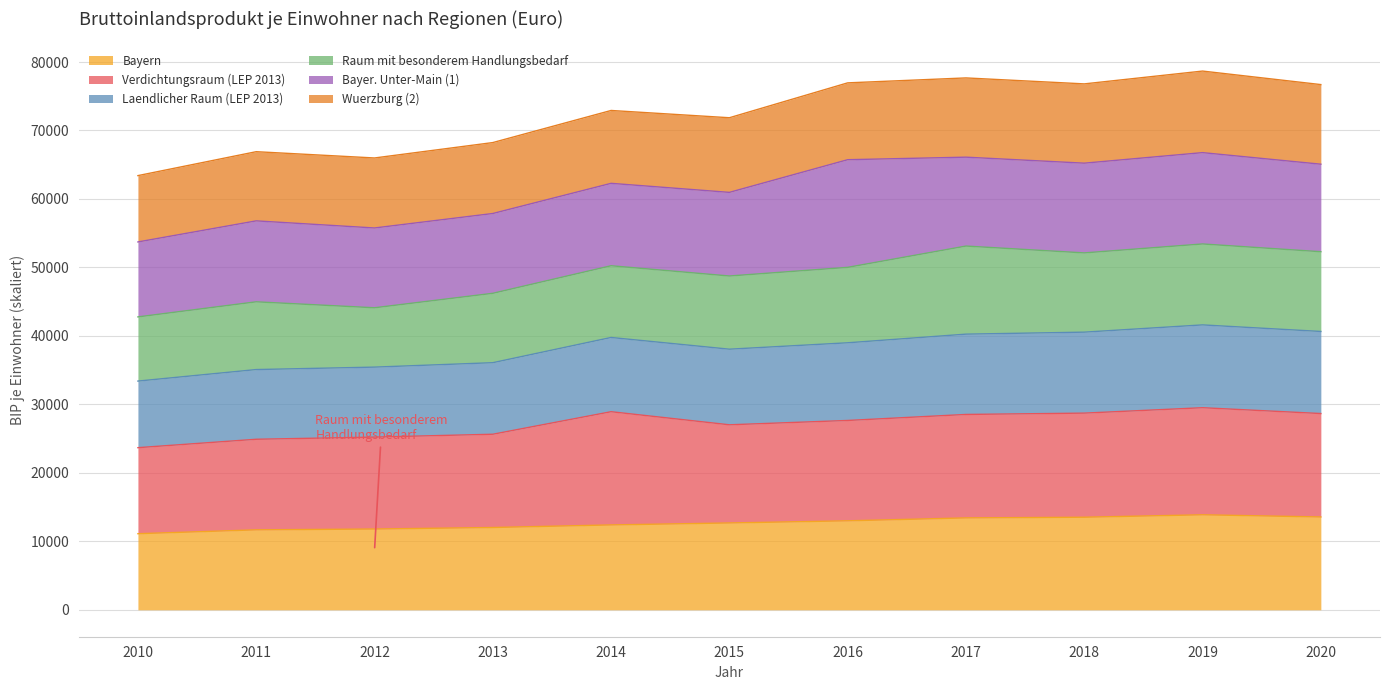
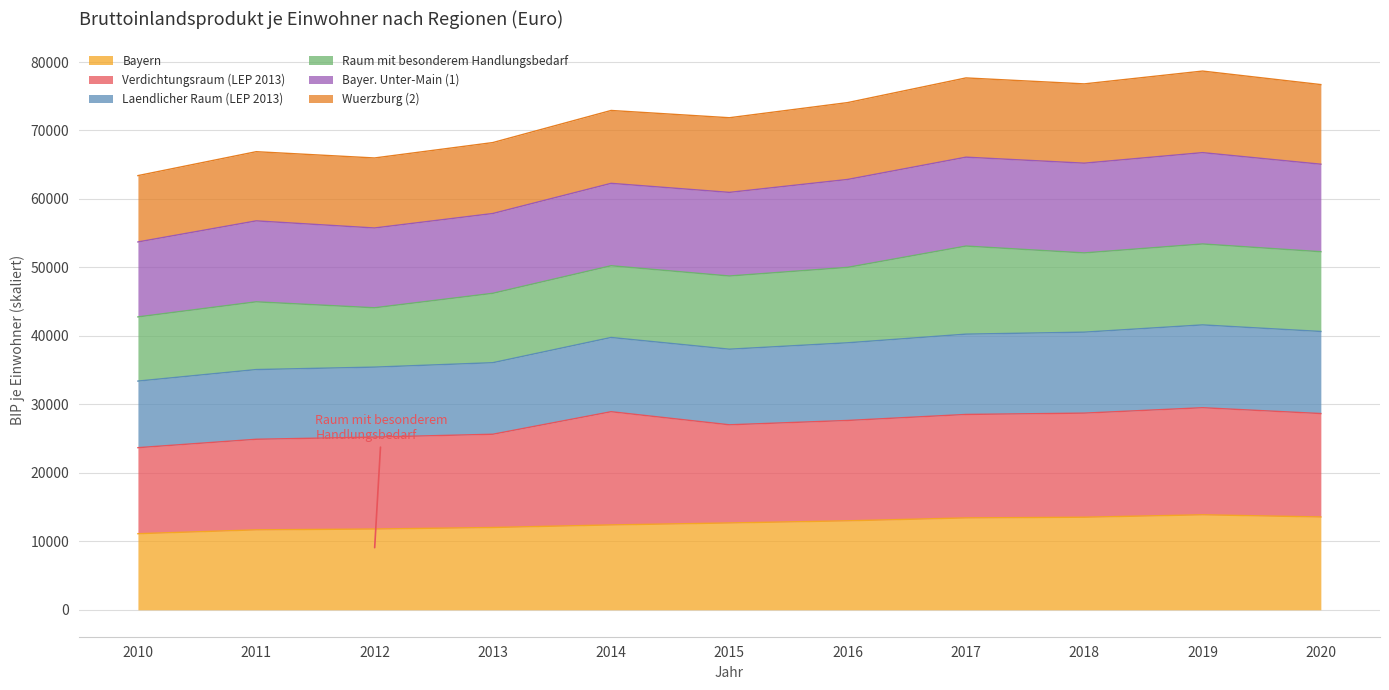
  {
    "Verdichtungsraum (LEP 2013)": {
      "2010": 13000,
      "2011": 13000,
      "2012": 13000,
      "2013": 14000,
      "2014": 17000,
      "2015": 14000,
      "2016": 15000,
      "2017": 15000,
      "2018": 15000,
      "2019": 16000,
      "2020": 15000
    },
    "Laendlicher Raum (LEP 2013)": {
      "2010": 10000,
      "2011": 10000,
      "2012": 10000,
      "2013": 10000,
      "2014": 11000,
      "2015": 11000,
      "2016": 11000,
      "2017": 12000,
      "2018": 12000,
      "2019": 12000,
      "2020": 12000
    },
    "Raum mit besonderem Handlungsbedarf": {
      "2010": 9000,
      "2011": 10000,
      "2012": 9000,
      "2013": 10000,
      "2014": 10000,
      "2015": 11000,
      "2016": 11000,
      "2017": 13000,
      "2018": 12000,
      "2019": 12000,
      "2020": 12000
    },
    "Bayer. Unter-Main (1)": {
      "2010": 11000,
      "2011": 12000,
      "2012": 12000,
      "2013": 12000,
      "2014": 12000,
      "2015": 12000,
-     "2016": 16000,
+     "2016": 13000,
      "2017": 13000,
      "2018": 13000,
      "2019": 13000,
      "2020": 13000
    }
  }
